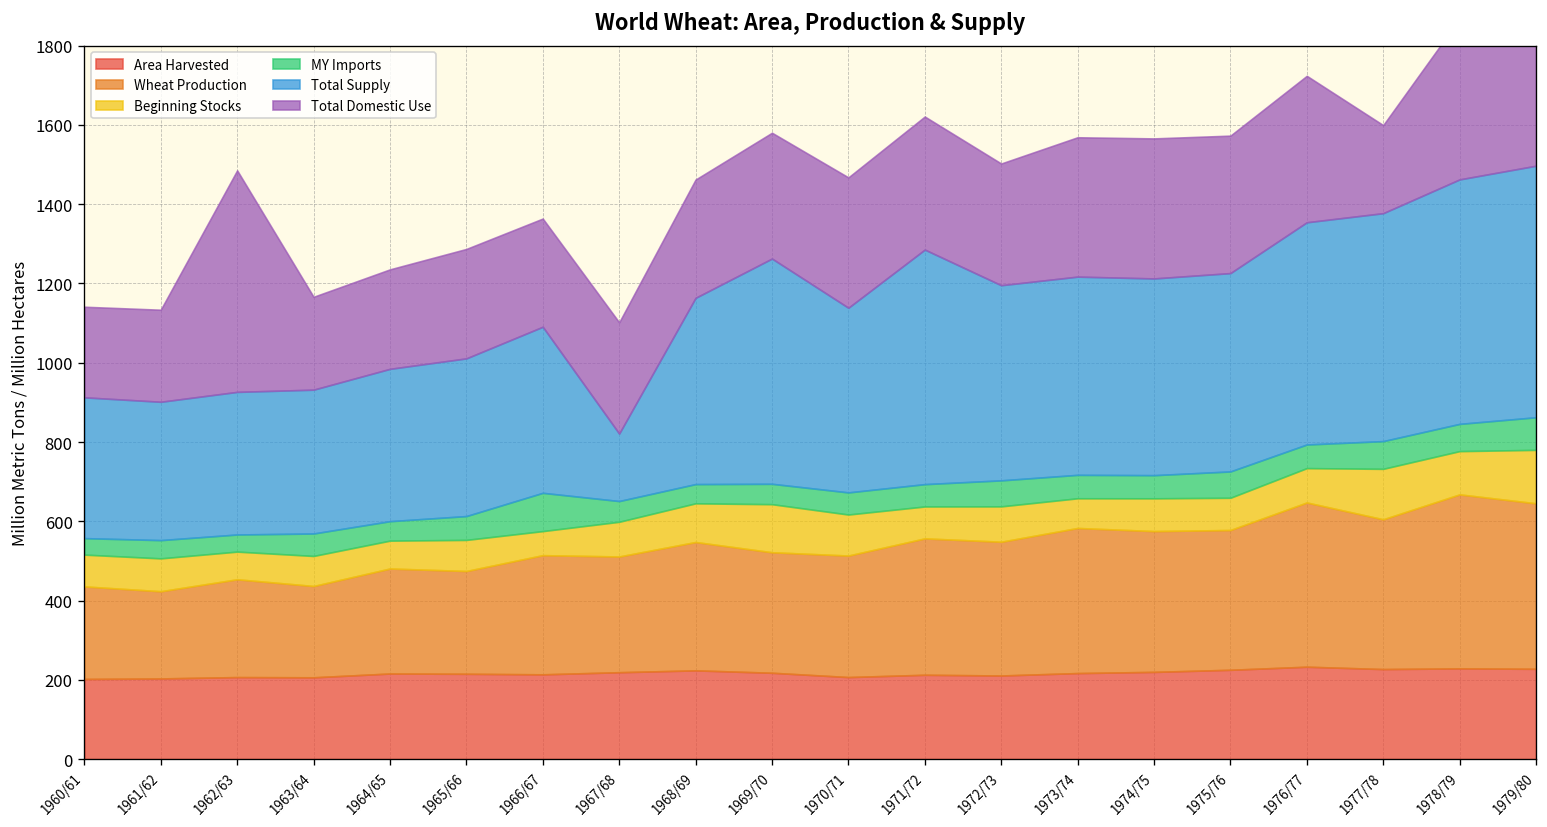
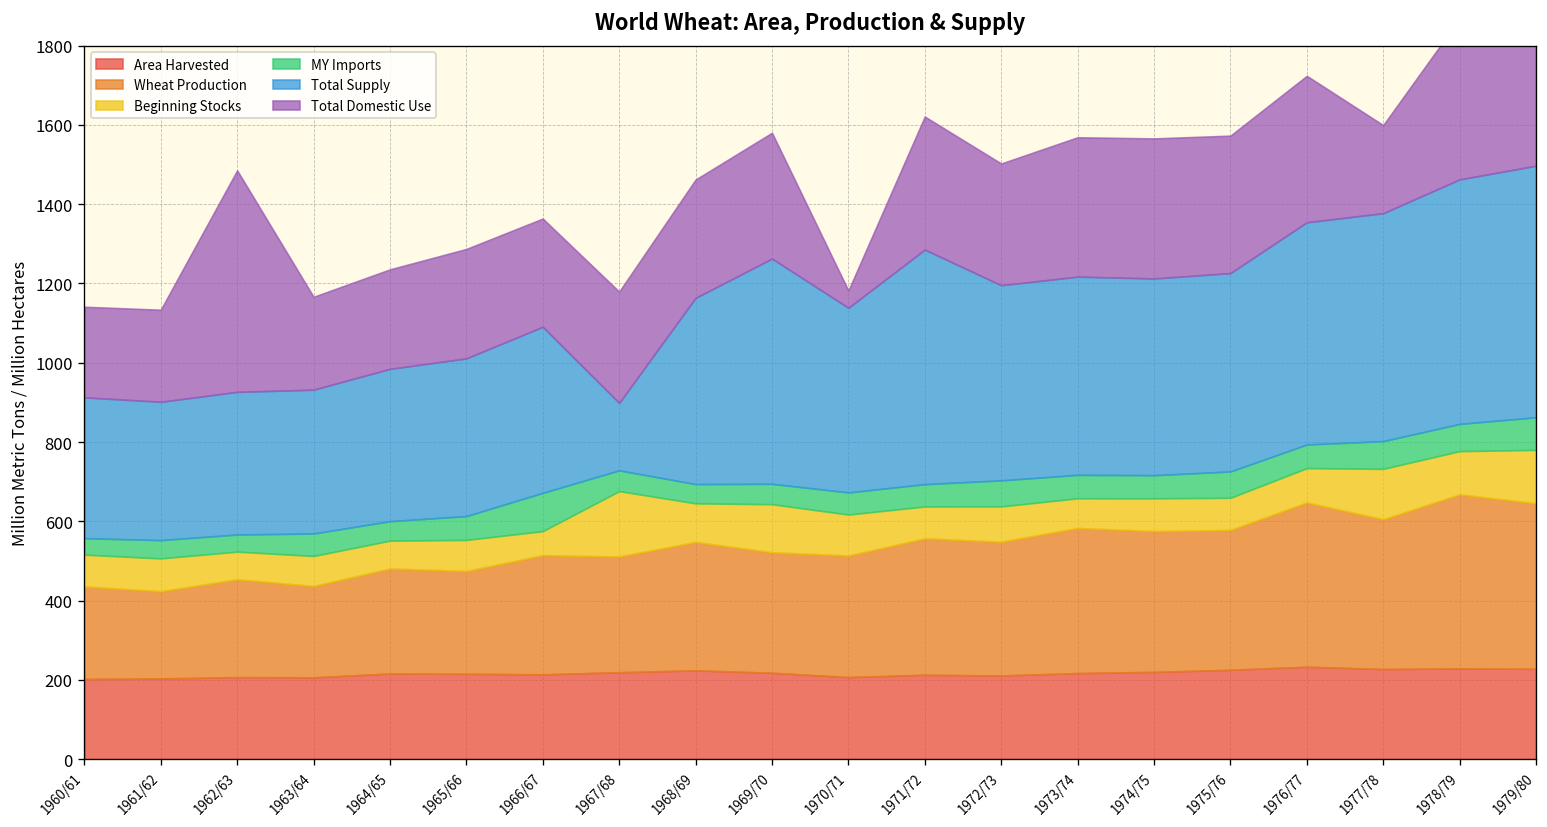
  {
    "Beginning Stocks": {
      "1960/61": 80,
      "1961/62": 80,
      "1962/63": 70,
      "1963/64": 80,
      "1964/65": 70,
      "1965/66": 80,
      "1966/67": 60,
-     "1967/68": 90,
+     "1967/68": 170,
      "1968/69": 100,
      "1969/70": 120,
      "1970/71": 100,
      "1971/72": 80,
      "1972/73": 90,
      "1973/74": 70,
      "1974/75": 80,
      "1975/76": 80,
      "1976/77": 90,
      "1977/78": 130,
      "1978/79": 110,
      "1979/80": 130
    },
    "MY Imports": {
      "1960/61": 40,
      "1961/62": 50,
      "1962/63": 40,
      "1963/64": 60,
      "1964/65": 50,
      "1965/66": 60,
      "1966/67": 100,
      "1967/68": 50,
      "1968/69": 50,
      "1969/70": 50,
      "1970/71": 60,
      "1971/72": 60,
      "1972/73": 70,
      "1973/74": 60,
      "1974/75": 60,
      "1975/76": 70,
      "1976/77": 60,
      "1977/78": 70,
      "1978/79": 70,
      "1979/80": 80
    },
    "Total Supply": {
      "1960/61": 360,
      "1961/62": 350,
      "1962/63": 360,
      "1963/64": 360,
      "1964/65": 380,
      "1965/66": 400,
      "1966/67": 420,
      "1967/68": 170,
      "1968/69": 470,
      "1969/70": 570,
      "1970/71": 470,
      "1971/72": 590,
      "1972/73": 490,
      "1973/74": 500,
      "1974/75": 500,
      "1975/76": 500,
      "1976/77": 560,
      "1977/78": 580,
      "1978/79": 620,
      "1979/80": 630
    },
    "Total Domestic Use": {
      "1960/61": 230,
      "1961/62": 230,
      "1962/63": 560,
      "1963/64": 230,
      "1964/65": 250,
      "1965/66": 280,
      "1966/67": 270,
      "1967/68": 280,
      "1968/69": 300,
      "1969/70": 320,
-     "1970/71": 330,
+     "1970/71": 40,
      "1971/72": 340,
      "1972/73": 310,
      "1973/74": 350,
      "1974/75": 350,
      "1975/76": 350,
      "1976/77": 370,
      "1977/78": 220
    }
  }
